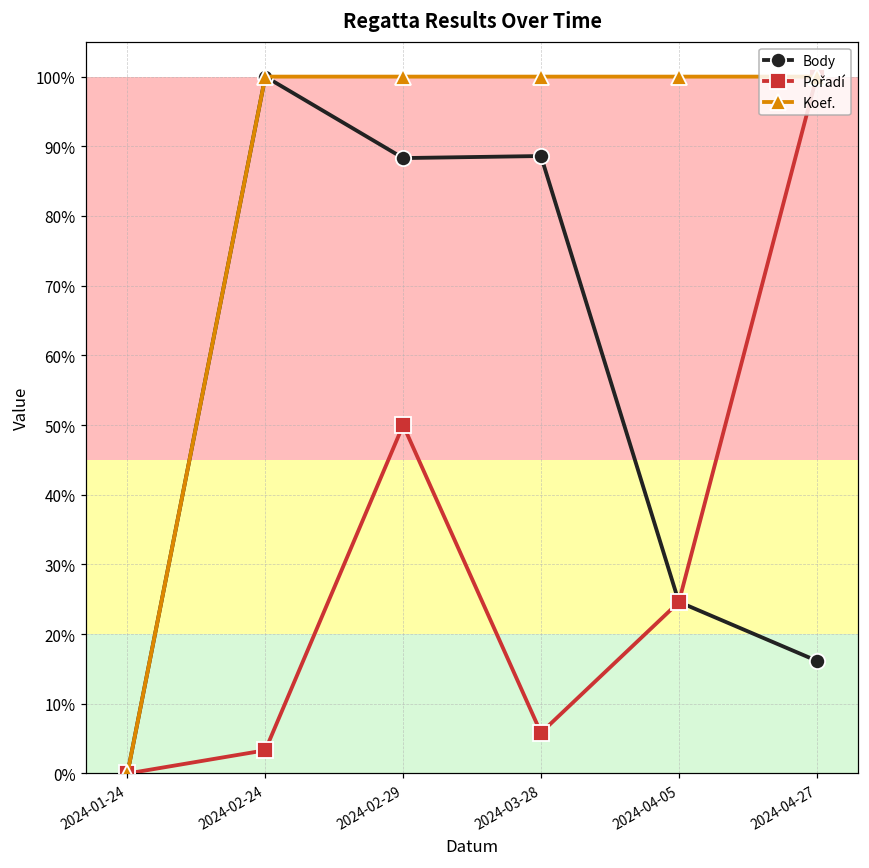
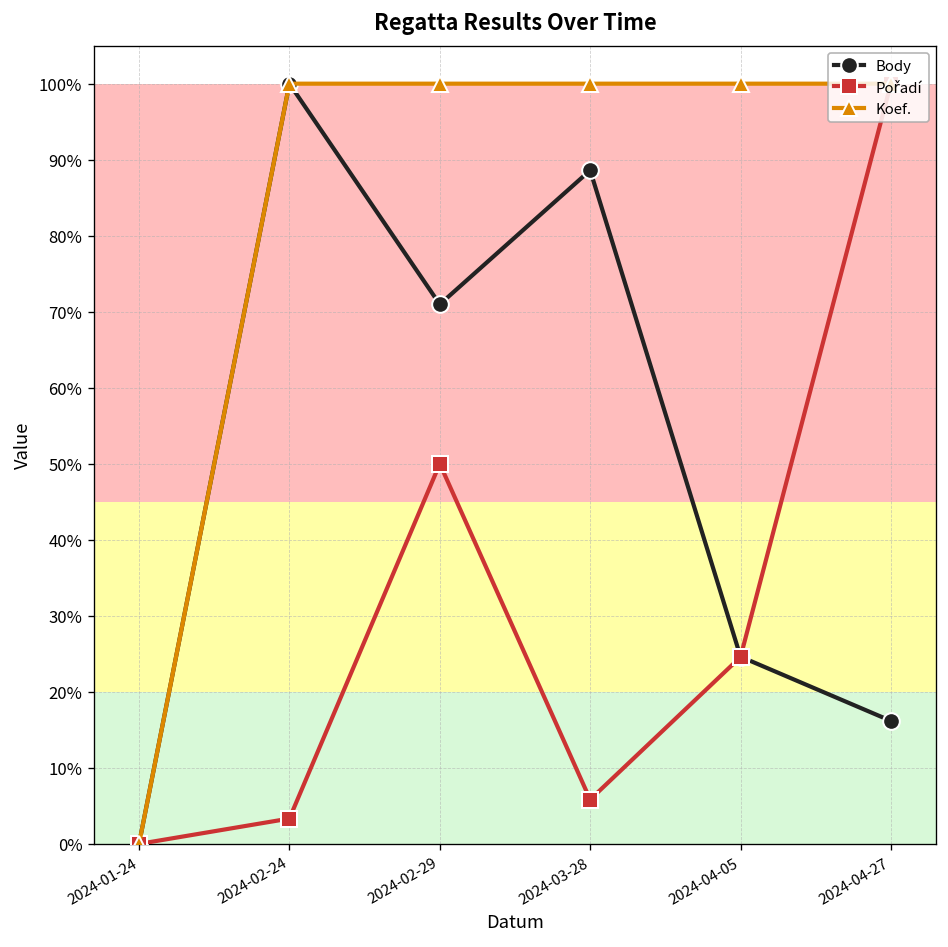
  {
    "Body": {
-     "2024-02-29": "88%",
+     "2024-02-29": "71%",
      "2024-03-28": "89%",
      "2024-04-27": "16%"
    },
    "Pořadí": {
      "2024-02-24": "3%",
      "2024-02-29": "50%",
      "2024-03-28": "6%"
    },
    "Koef.": {
      "2024-02-29": "100%",
      "2024-03-28": "100%",
      "2024-04-05": "100%"
    }
  }
